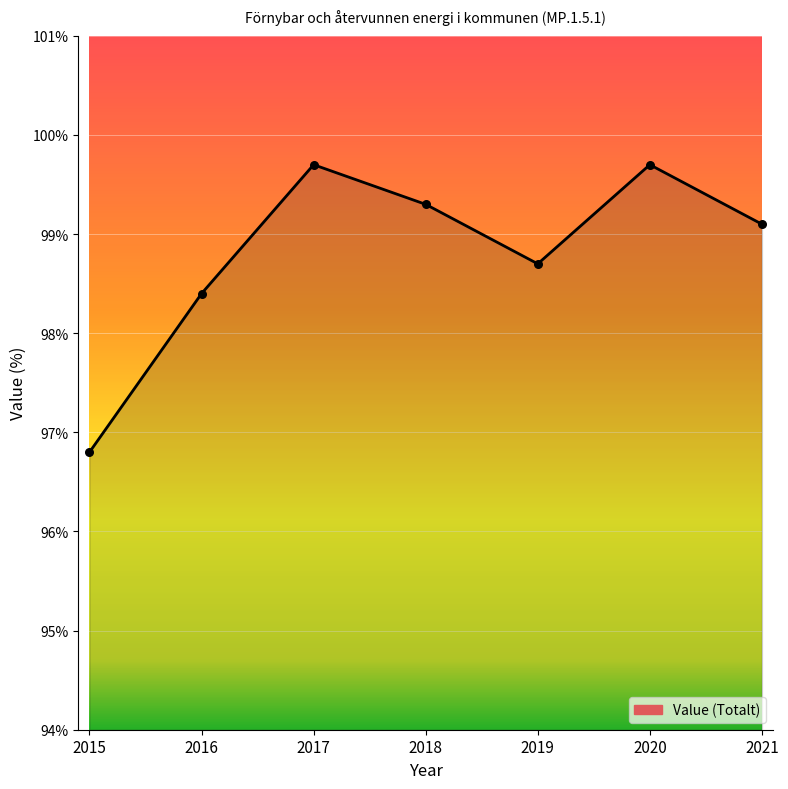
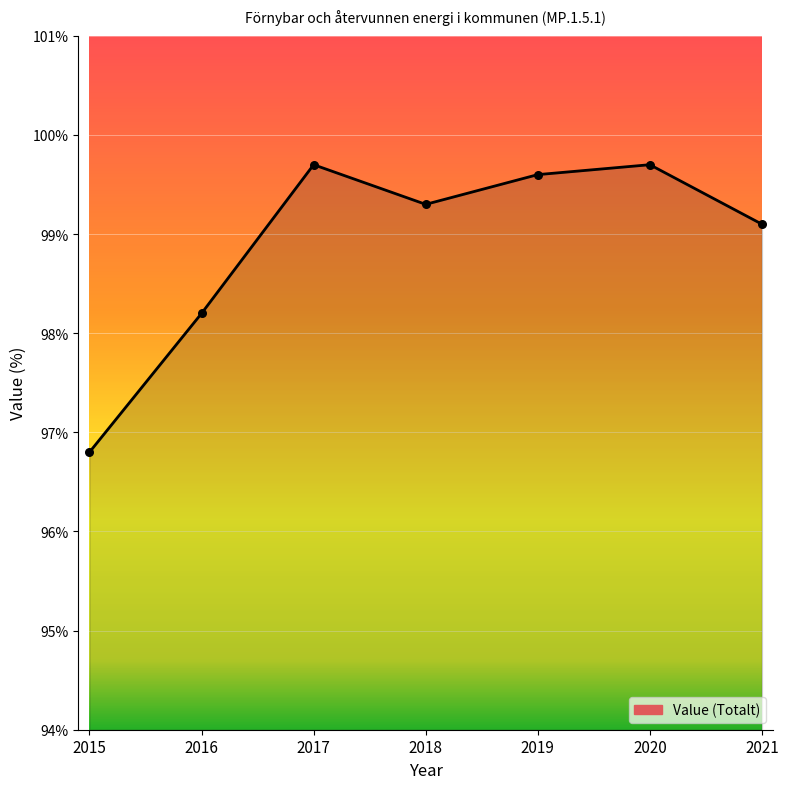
  {
    "2015": "96.8%",
-   "2016": "98.4%",
+   "2016": "98.2%",
    "2017": "99.7%",
    "2018": "99.3%",
-   "2019": "98.7%",
+   "2019": "99.6%",
    "2020": "99.7%",
    "2021": "99.1%"
  }
